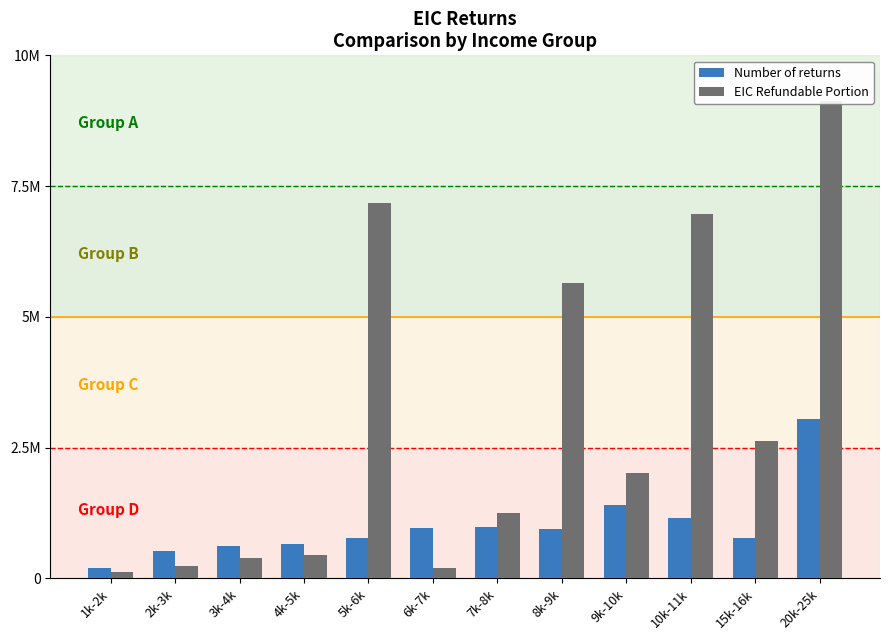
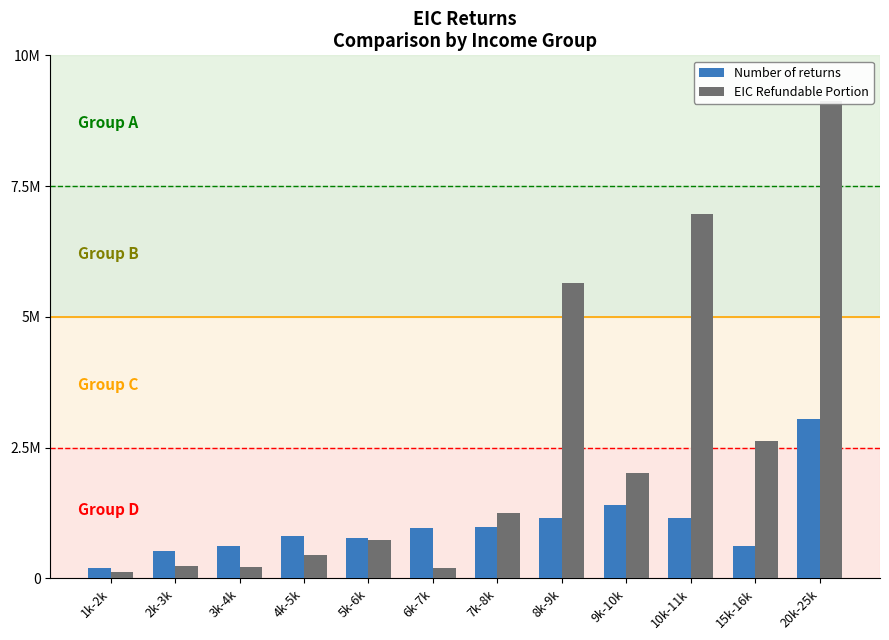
  {
    "Number of returns": {
      "1k-2k": 200000,
      "2k-3k": 500000,
      "3k-4k": 600000,
-     "4k-5k": 700000,
+     "4k-5k": 800000,
      "5k-6k": 800000,
      "6k-7k": 1000000,
      "7k-8k": 1000000,
-     "8k-9k": 1000000,
+     "8k-9k": 1200000,
      "9k-10k": 1400000,
      "10k-11k": 1200000,
-     "15k-16k": 800000,
+     "15k-16k": 600000,
      "20k-25k": 3000000
    },
    "EIC Refundable Portion": {
      "1k-2k": 100000,
      "2k-3k": 200000,
-     "3k-4k": 400000,
+     "3k-4k": 200000,
      "4k-5k": 500000,
-     "5k-6k": 7200000,
+     "5k-6k": 700000,
      "6k-7k": 200000,
      "7k-8k": 1300000,
      "8k-9k": 5600000,
      "9k-10k": 2000000,
      "10k-11k": 7000000,
      "15k-16k": 2600000
    }
  }
